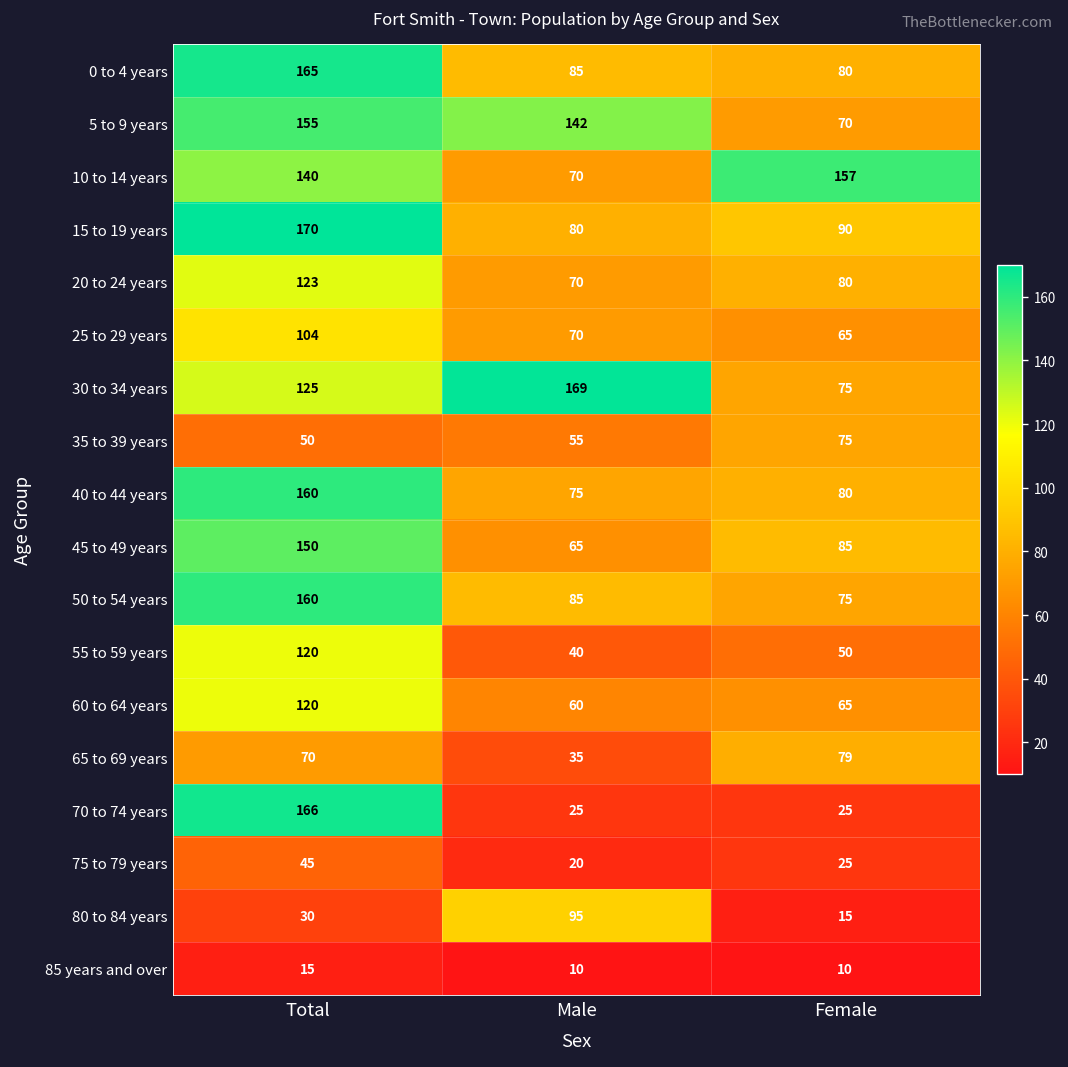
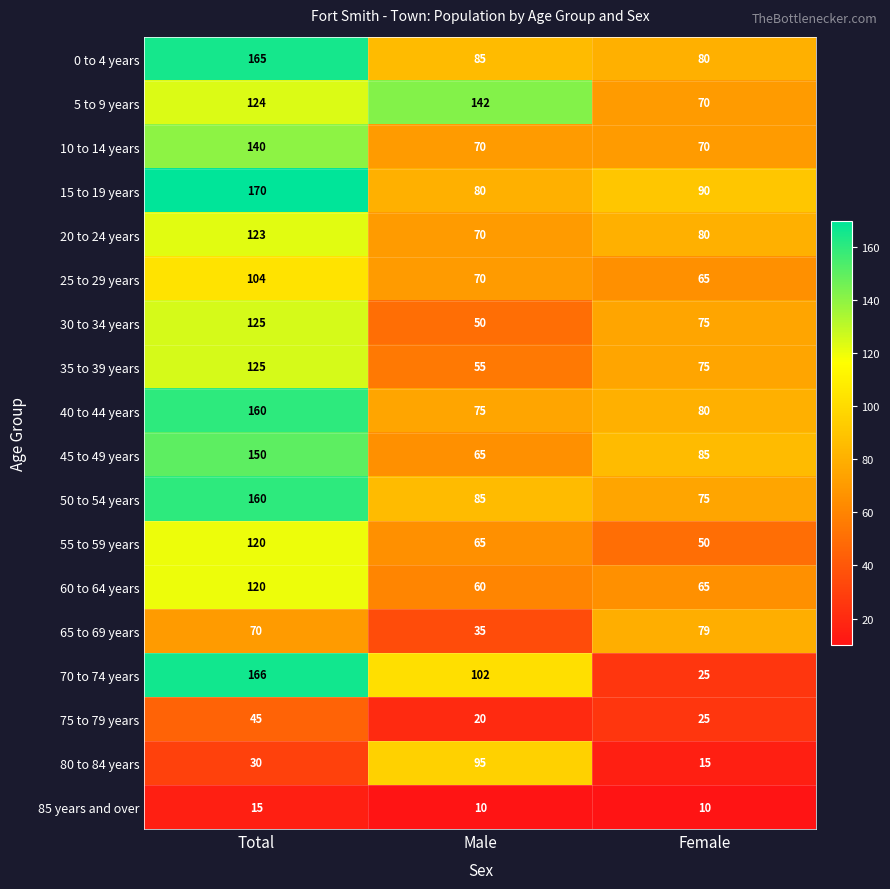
  {
    "0 to 4 years": {
      "Total": 165,
      "Male": 85,
      "Female": 80
    },
    "5 to 9 years": {
-     "Total": 155,
+     "Total": 124,
      "Male": 142,
      "Female": 70
    },
    "10 to 14 years": {
      "Total": 140,
      "Male": 70,
-     "Female": 157
+     "Female": 70
    },
    "15 to 19 years": {
      "Total": 170,
      "Male": 80,
      "Female": 90
    },
    "20 to 24 years": {
      "Total": 123,
      "Male": 70,
      "Female": 80
    },
    "25 to 29 years": {
      "Total": 104,
      "Male": 70,
      "Female": 65
    },
    "30 to 34 years": {
      "Total": 125,
-     "Male": 169,
+     "Male": 50,
      "Female": 75
    },
    "35 to 39 years": {
-     "Total": 50,
+     "Total": 125,
      "Male": 55,
      "Female": 75
    },
    "40 to 44 years": {
      "Total": 160,
      "Male": 75,
      "Female": 80
    },
    "45 to 49 years": {
      "Total": 150,
      "Male": 65,
      "Female": 85
    },
    "50 to 54 years": {
      "Total": 160,
      "Male": 85,
      "Female": 75
    },
    "55 to 59 years": {
      "Total": 120,
-     "Male": 40,
+     "Male": 65,
      "Female": 50
    },
    "60 to 64 years": {
      "Total": 120,
      "Male": 60,
      "Female": 65
    },
    "65 to 69 years": {
      "Total": 70,
      "Male": 35,
      "Female": 79
    },
    "70 to 74 years": {
      "Total": 166,
-     "Male": 25,
+     "Male": 102,
      "Female": 25
    },
    "75 to 79 years": {
      "Total": 45,
      "Male": 20,
      "Female": 25
    },
    "80 to 84 years": {
      "Total": 30,
      "Male": 95,
      "Female": 15
    },
    "85 years and over": {
      "Total": 15,
      "Male": 10,
      "Female": 10
    }
  }
